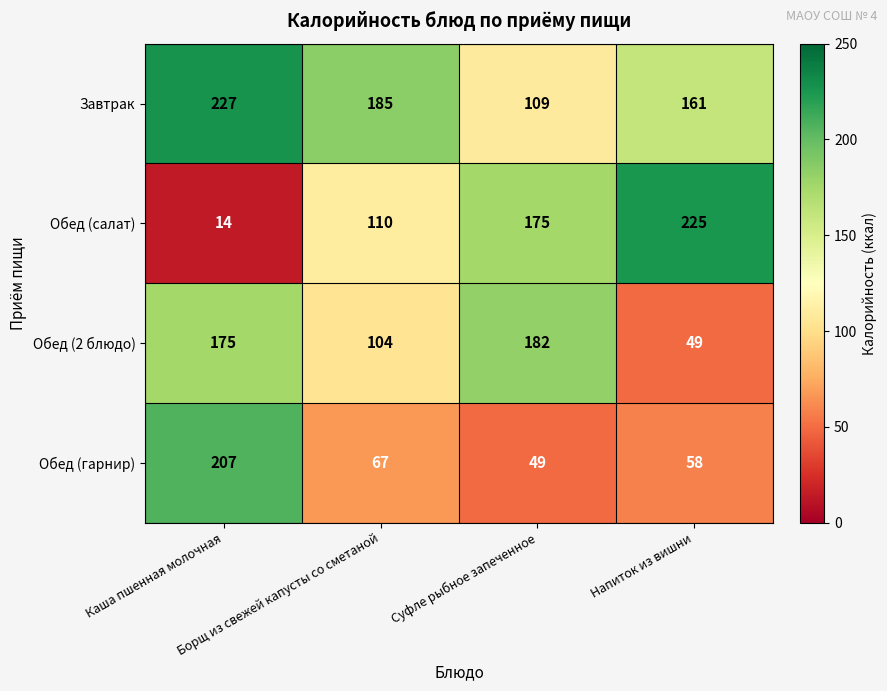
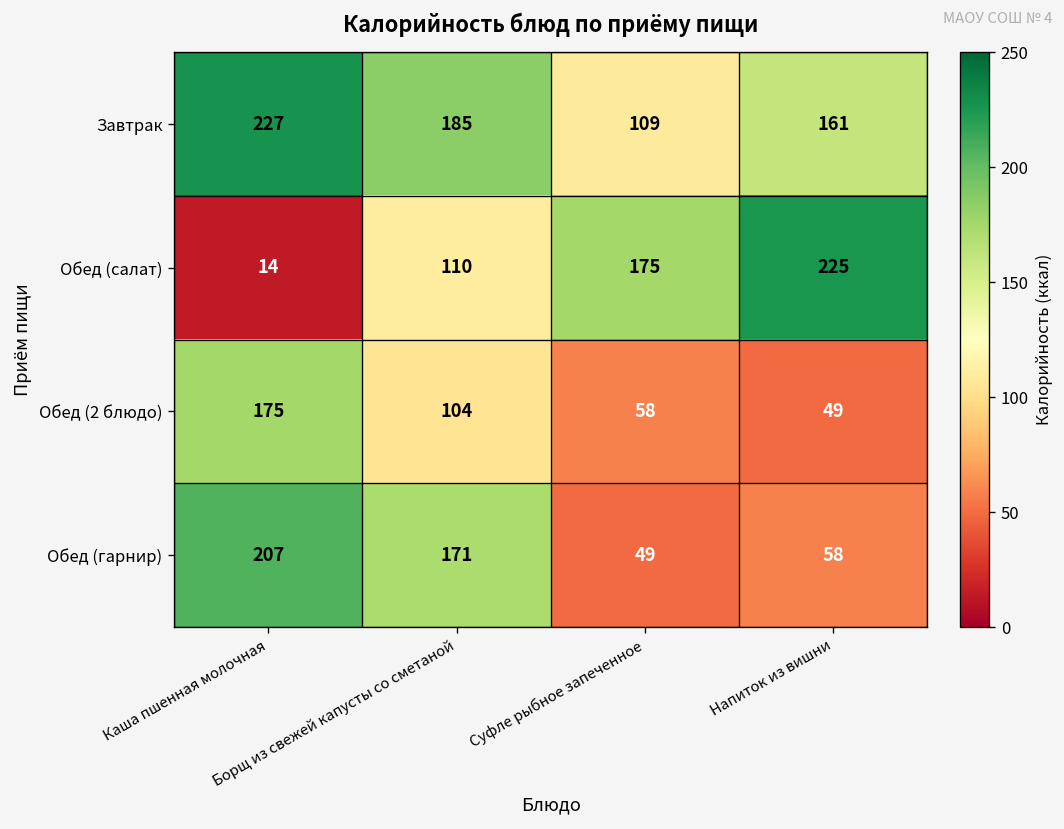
  {
    "Завтрак": {
      "Каша пшенная молочная": 227,
      "Борщ из свежей капусты со сметаной": 185,
      "Суфле рыбное запеченное": 109,
      "Напиток из вишни": 161
    },
    "Обед (салат)": {
      "Каша пшенная молочная": 14,
      "Борщ из свежей капусты со сметаной": 110,
      "Суфле рыбное запеченное": 175,
      "Напиток из вишни": 225
    },
    "Обед (2 блюдо)": {
      "Каша пшенная молочная": 175,
      "Борщ из свежей капусты со сметаной": 104,
-     "Суфле рыбное запеченное": 182,
+     "Суфле рыбное запеченное": 58,
      "Напиток из вишни": 49
    },
    "Обед (гарнир)": {
      "Каша пшенная молочная": 207,
-     "Борщ из свежей капусты со сметаной": 67,
+     "Борщ из свежей капусты со сметаной": 171,
      "Суфле рыбное запеченное": 49,
      "Напиток из вишни": 58
    }
  }
